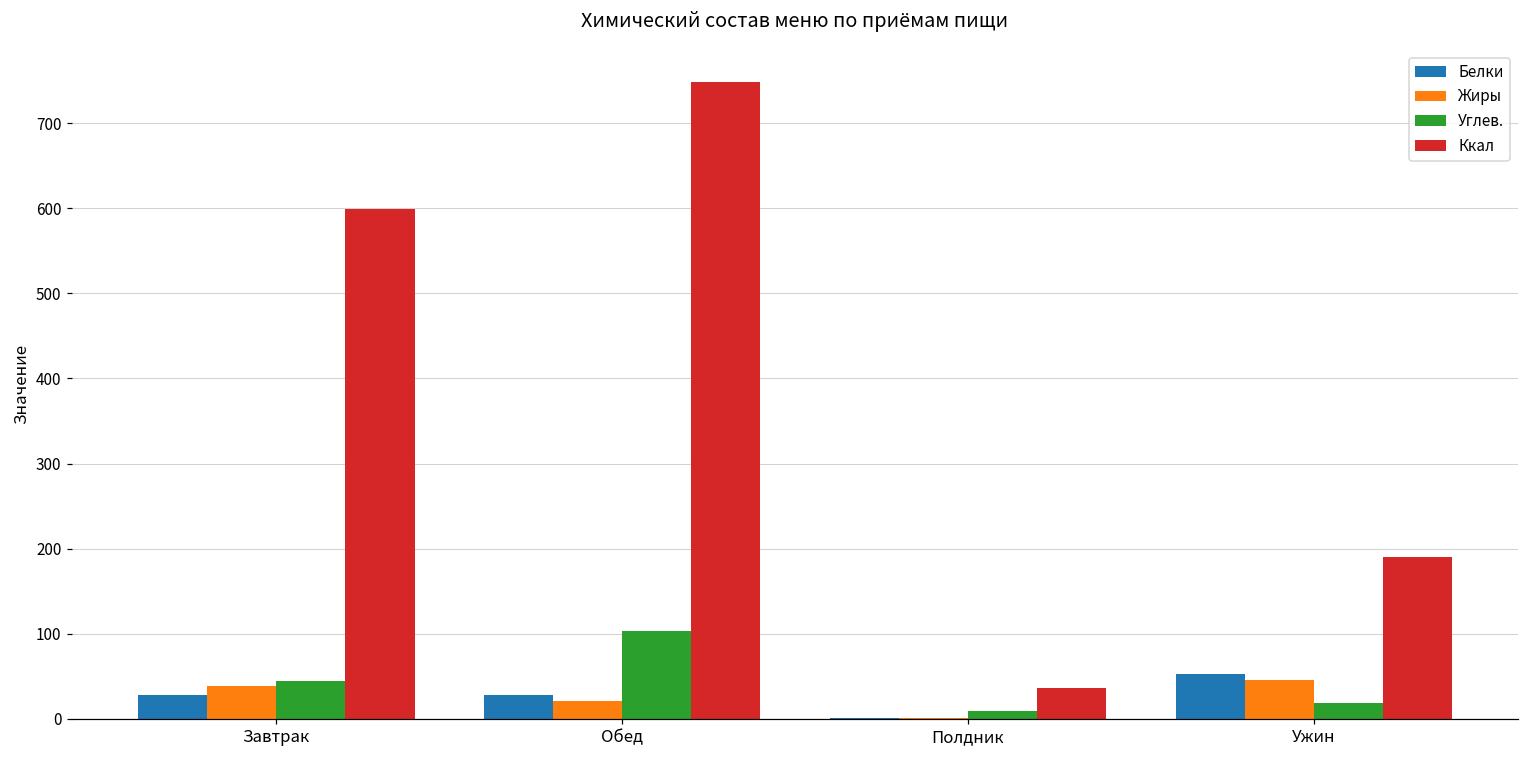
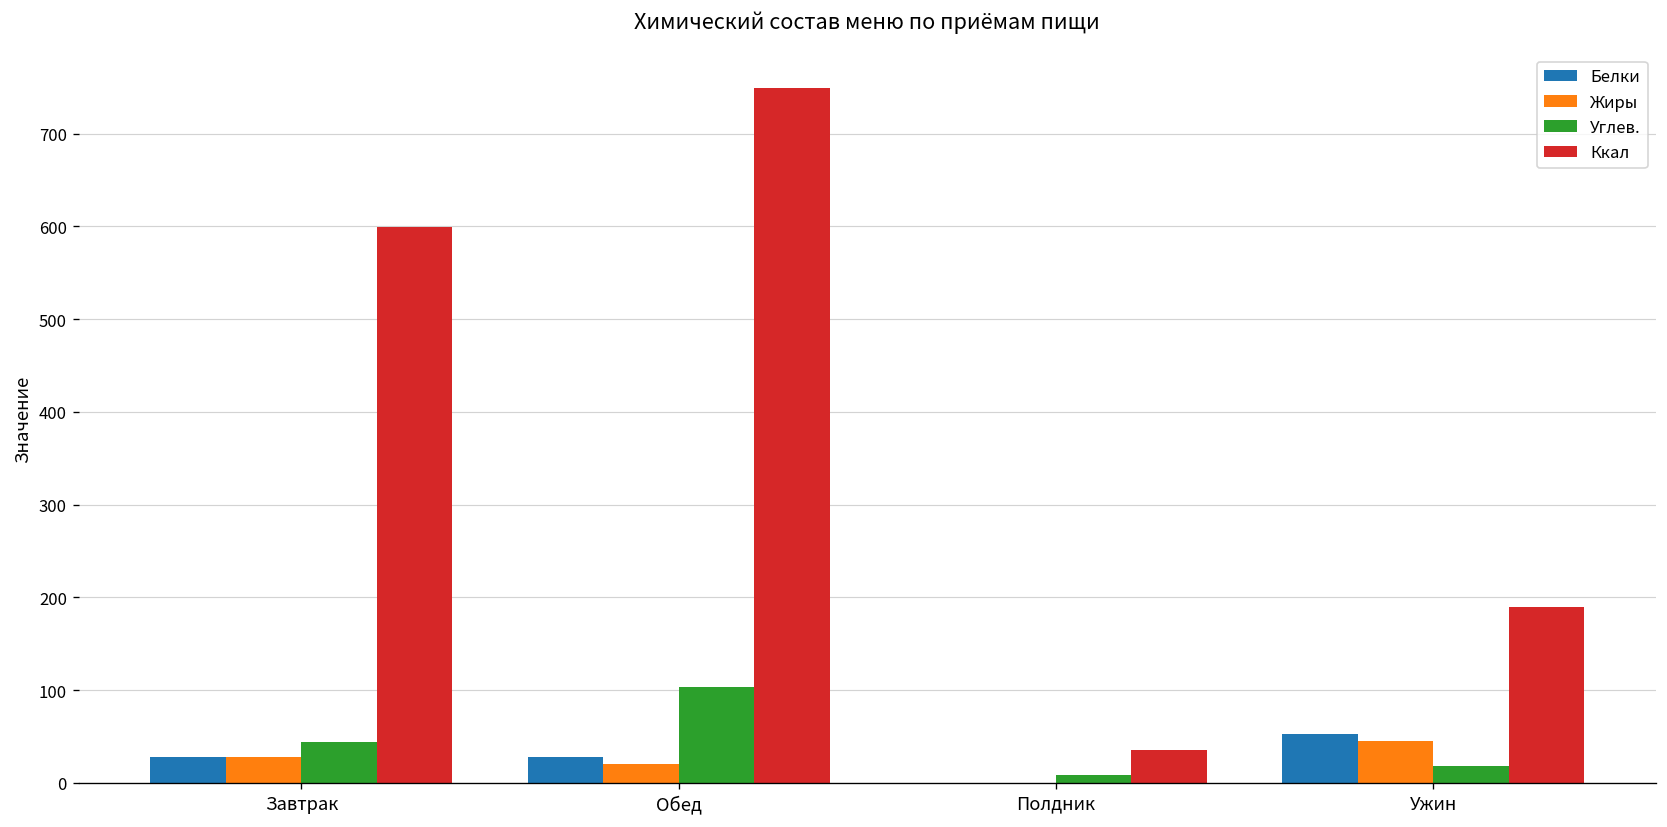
  {
    "Белки": {
      "Завтрак": 30,
      "Обед": 30,
      "Ужин": 50
    },
    "Жиры": {
-     "Завтрак": 40,
+     "Завтрак": 30,
      "Обед": 20,
      "Ужин": 40
    },
    "Углев.": {
      "Завтрак": 40,
      "Обед": 100,
      "Полдник": 10,
      "Ужин": 20
    },
    "Ккал": {
      "Завтрак": 600,
      "Обед": 750,
      "Полдник": 40,
      "Ужин": 190
    }
  }
